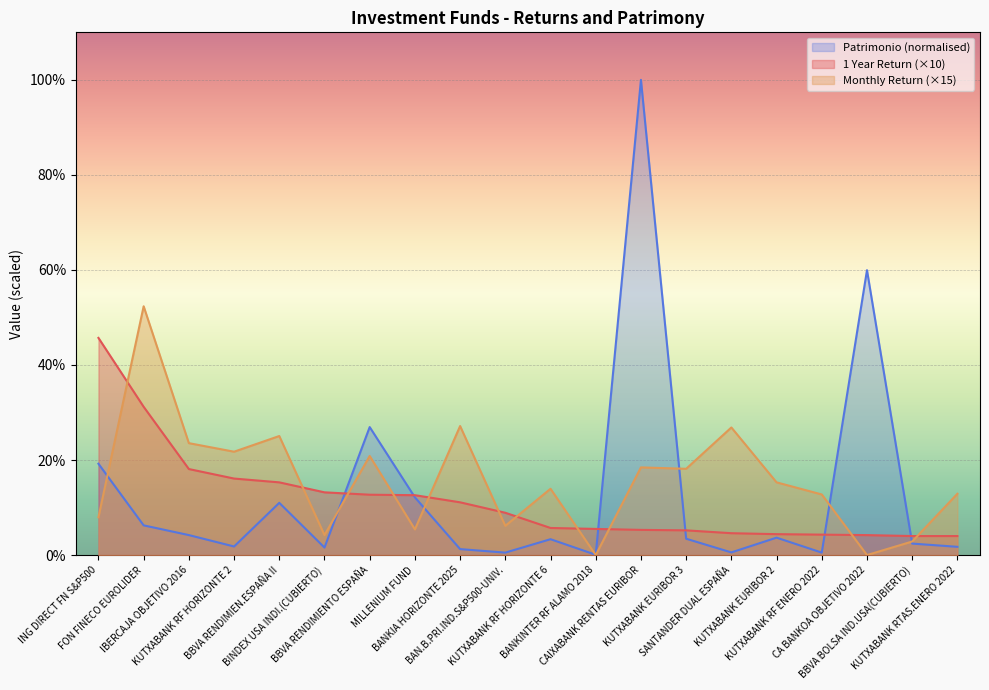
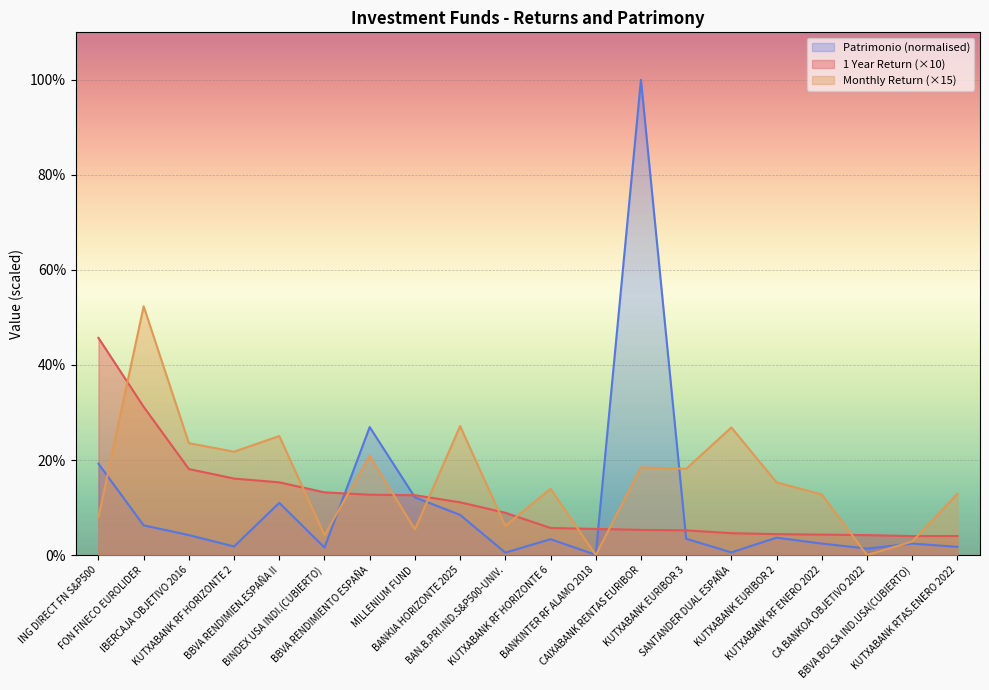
  {
    "Patrimonio (normalised)": {
      "ING DIRECT FN S&P500": "19%",
      "FON FINECO EUROLIDER": "6%",
      "IBERCAJA OBJETIVO 2016": "4%",
      "KUTXABANK RF HORIZONTE 2": "2%",
      "BBVA RENDIMIEN.ESPAÑA II": "11%",
      "BINDEX USA INDI.(CUBIERTO)": "2%",
      "BBVA RENDIMIENTO ESPAÑA": "27%",
-     "BANKIA HORIZONTE 2025": "1%",
+     "BANKIA HORIZONTE 2025": "8%",
      "BAN.B.PRI.IND.S&P500-UNIV.": "1%",
      "KUTXABANK RF HORIZONTE 6": "3%",
      "CAIXABANK RENTAS EURIBOR": "100%",
      "KUTXABANK EURIBOR 3": "3%",
      "SANTANDER DUAL ESPAÑA": "1%",
      "KUTXABANK EURIBOR 2": "4%",
-     "KUTXABANK RF ENERO 2022": "1%",
-     "CA BANKOA OBJETIVO 2022": "60%",
+     "KUTXABANK RF ENERO 2022": "2%",
+     "CA BANKOA OBJETIVO 2022": "1%",
      "KUTXABANK RTAS.ENERO 2022": "2%"
    }
  }
